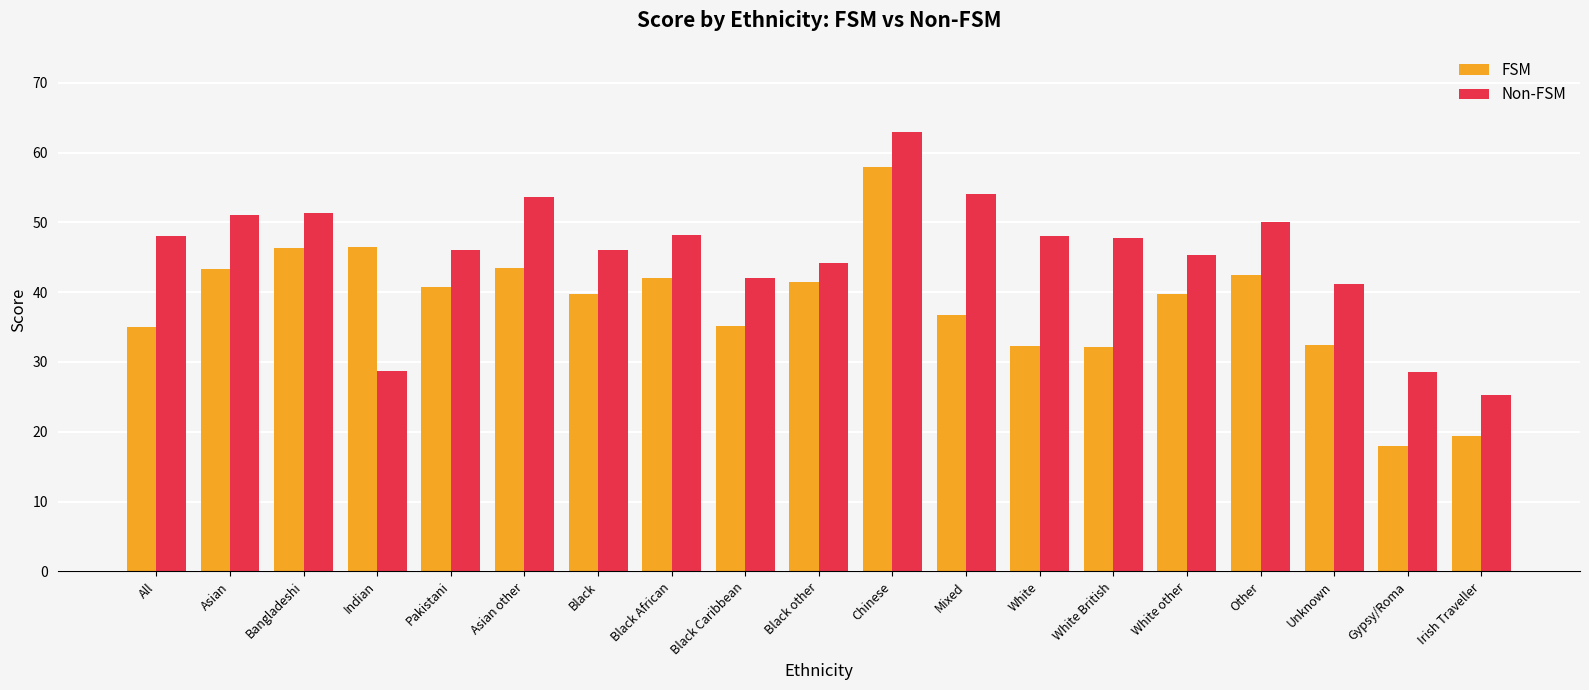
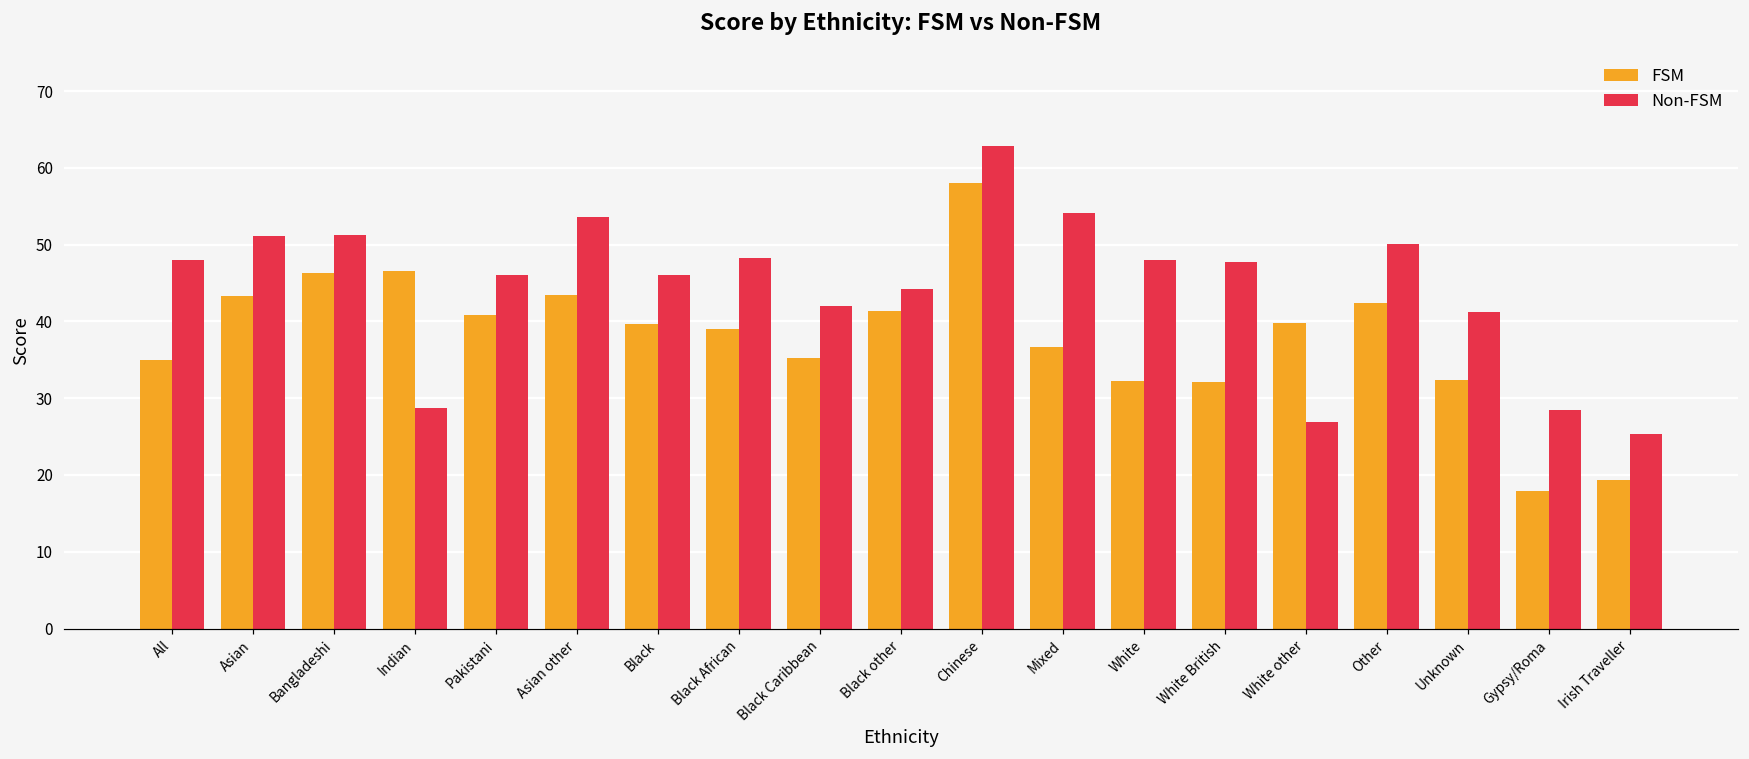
  {
    "FSM": {
      "All": 35,
      "Asian": 43,
      "Bangladeshi": 46,
      "Indian": 47,
      "Pakistani": 41,
      "Asian other": 44,
      "Black": 40,
-     "Black African": 42,
+     "Black African": 39,
      "Black Caribbean": 35,
      "Black other": 41,
      "Chinese": 58,
      "Mixed": 37,
      "White": 32,
      "White British": 32,
      "White other": 40,
      "Other": 42,
      "Unknown": 32,
      "Gypsy/Roma": 18,
      "Irish Traveller": 19
    },
    "Non-FSM": {
      "All": 48,
      "Asian": 51,
      "Bangladeshi": 51,
      "Indian": 29,
      "Pakistani": 46,
      "Asian other": 54,
      "Black": 46,
      "Black African": 48,
      "Black Caribbean": 42,
      "Black other": 44,
      "Chinese": 63,
      "Mixed": 54,
      "White": 48,
      "White British": 48,
-     "White other": 45,
+     "White other": 27,
      "Other": 50,
      "Unknown": 41,
      "Gypsy/Roma": 29,
      "Irish Traveller": 25
    }
  }
